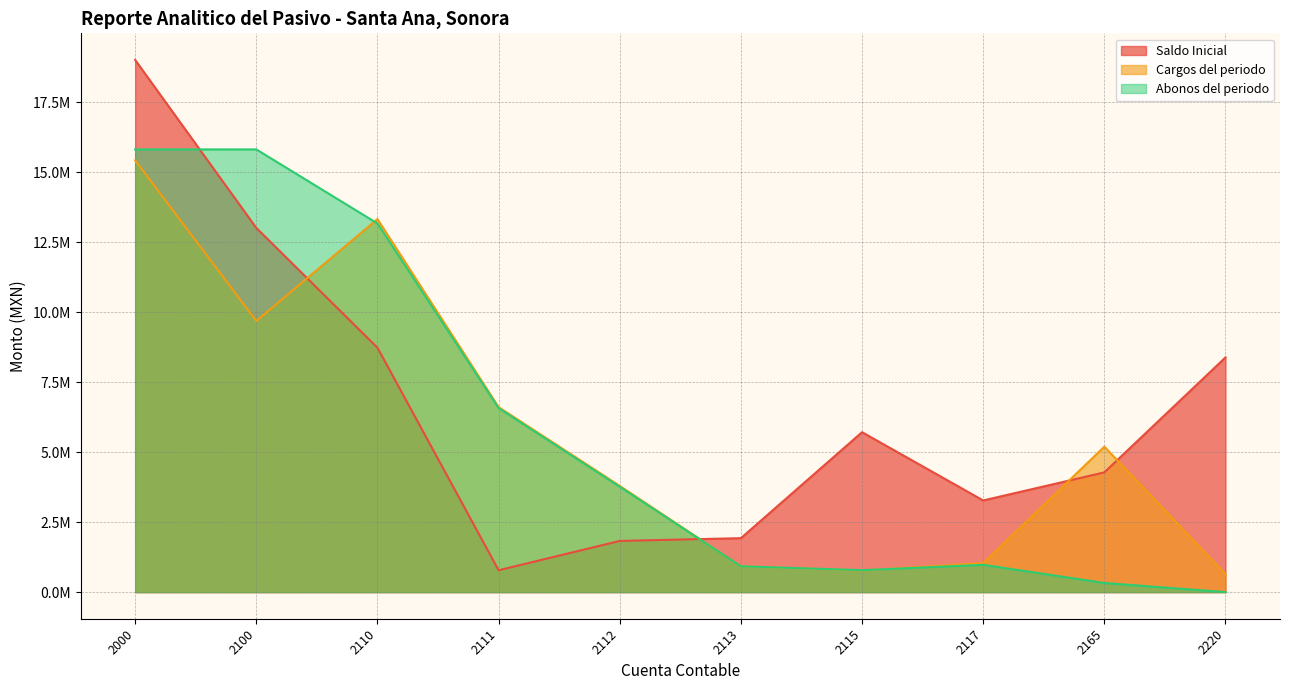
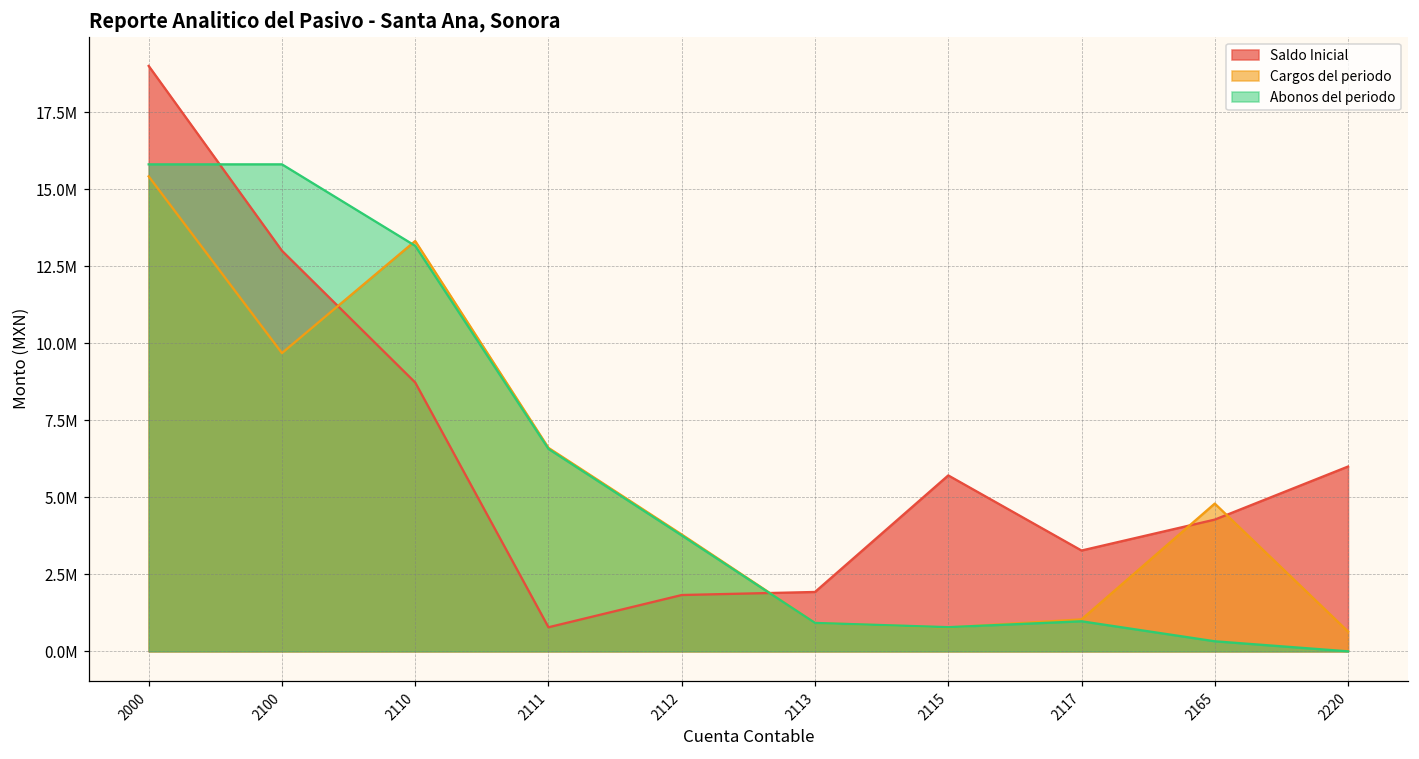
  {
    "Saldo Inicial": {
      "2000": 19000000,
      "2100": 13000000,
      "2110": 8700000,
      "2111": 800000,
      "2112": 1800000,
      "2113": 1900000,
      "2115": 5700000,
      "2117": 3300000,
      "2165": 4300000,
-     "2220": 8400000
+     "2220": 6000000
    },
    "Cargos del periodo": {
      "2000": 15400000,
      "2100": 9700000,
      "2110": 13300000,
-     "2165": 5200000,
+     "2165": 4800000,
      "2220": 600000
    },
    "Abonos del periodo": {
      "2000": 15800000,
      "2100": 15800000,
      "2110": 13200000,
      "2165": 300000,
      "2220": 0
    }
  }
